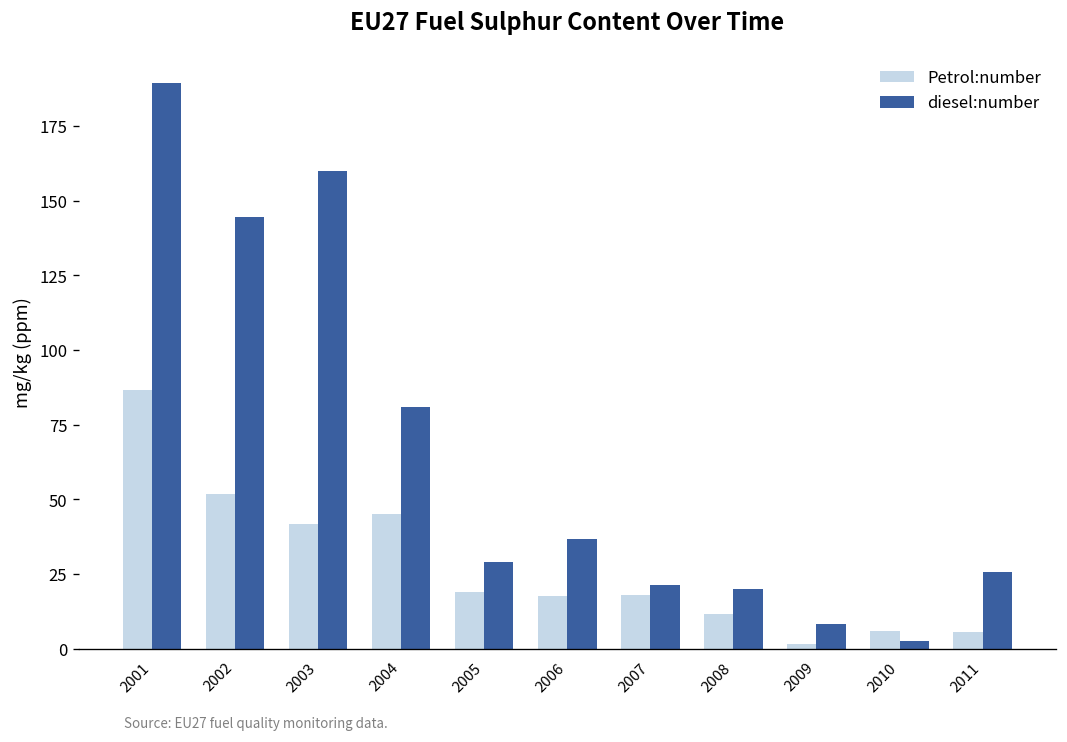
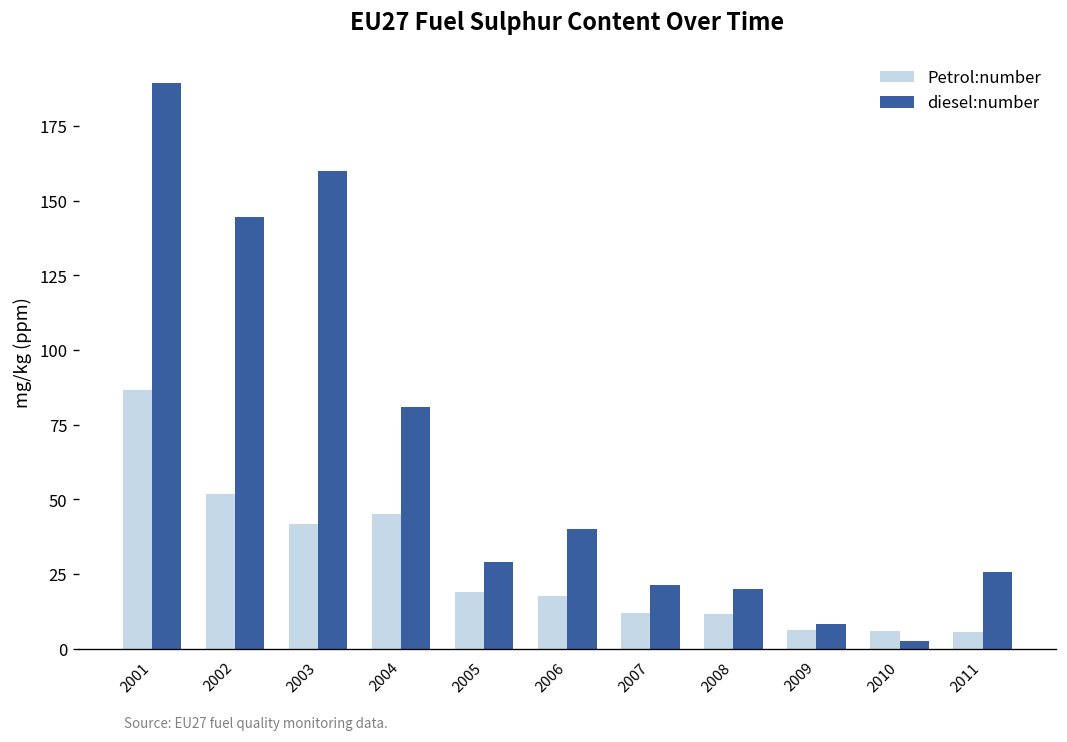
  {
    "Petrol:number": {
      "2001": 87,
      "2002": 52,
      "2003": 42,
      "2004": 45,
      "2005": 19,
      "2006": 18,
-     "2007": 18,
+     "2007": 12,
      "2008": 12,
-     "2009": 2,
+     "2009": 6,
      "2010": 6,
      "2011": 6
    },
    "diesel:number": {
      "2001": 190,
      "2002": 145,
      "2003": 160,
      "2004": 81,
      "2005": 29,
-     "2006": 37,
+     "2006": 40,
      "2007": 21,
      "2008": 20,
      "2009": 8,
      "2010": 3,
      "2011": 26
    }
  }
